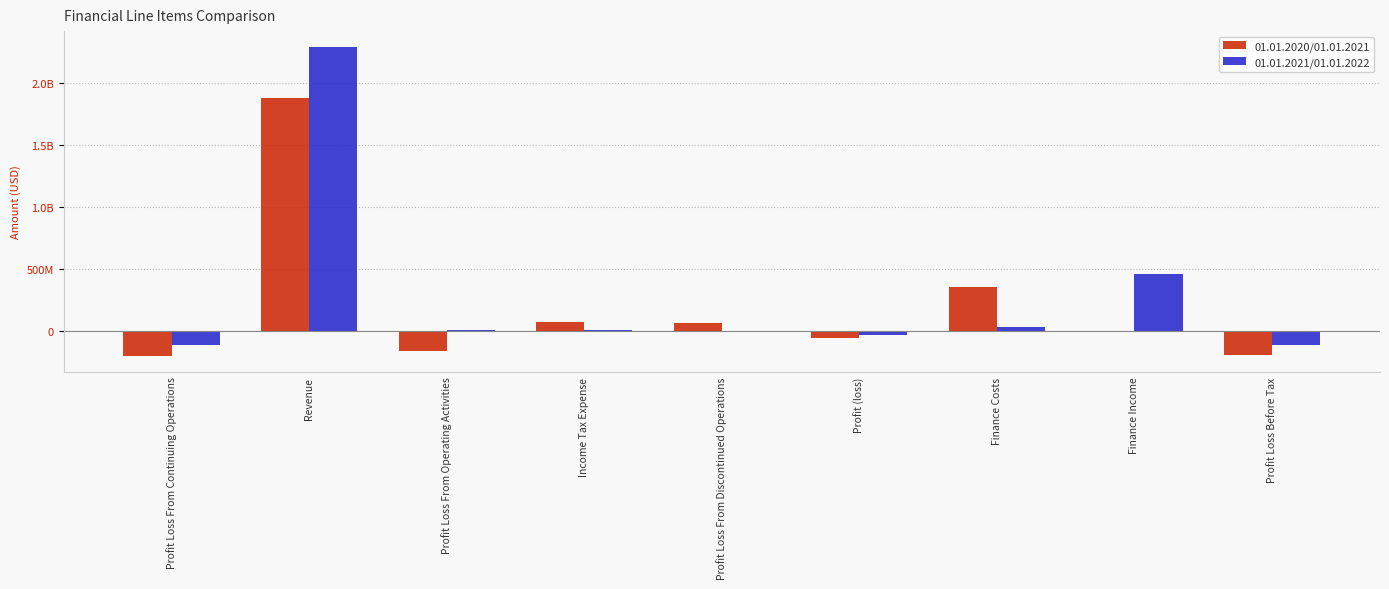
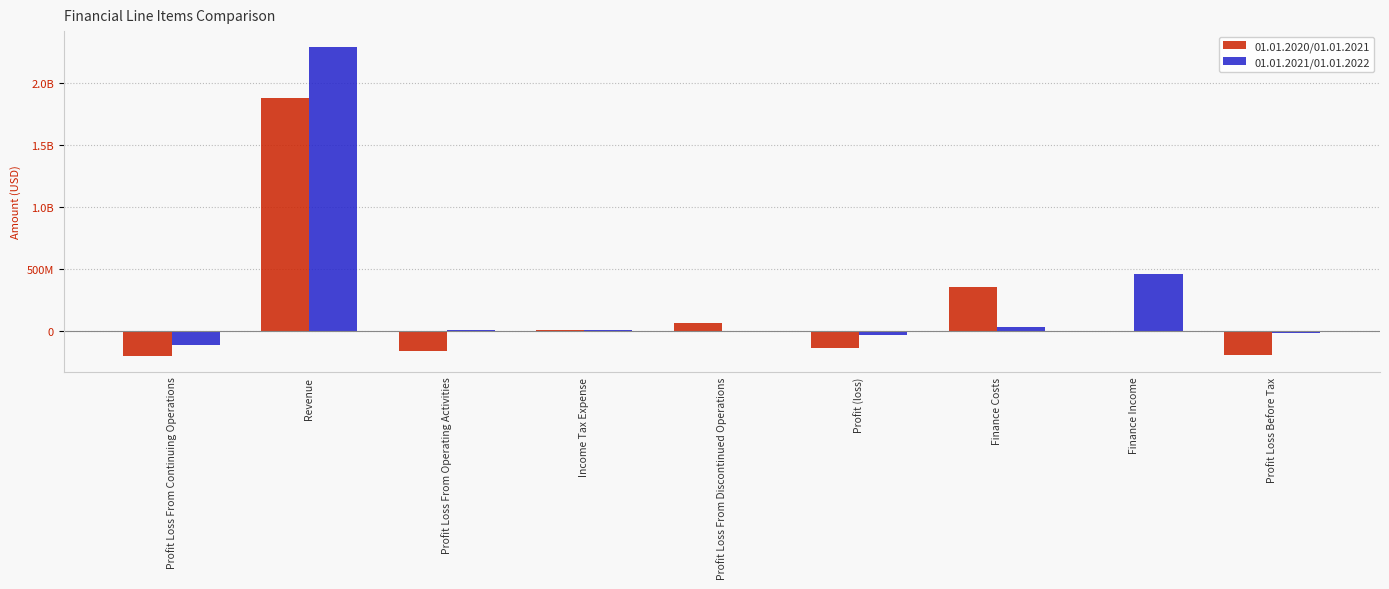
  {
    "01.01.2020/01.01.2021": {
      "Profit Loss From Continuing Operations": -200000000,
      "Revenue": 1870000000,
      "Profit Loss From Operating Activities": -160000000,
-     "Income Tax Expense": 70000000,
+     "Income Tax Expense": 10000000,
      "Profit Loss From Discontinued Operations": 70000000,
-     "Profit (loss)": -50000000,
+     "Profit (loss)": -130000000,
      "Finance Costs": 360000000,
      "Profit Loss Before Tax": -190000000
    },
    "01.01.2021/01.01.2022": {
      "Profit Loss From Continuing Operations": -110000000,
      "Revenue": 2290000000,
      "Profit Loss From Discontinued Operations": 0,
      "Profit (loss)": -30000000,
      "Finance Costs": 30000000,
      "Finance Income": 460000000,
-     "Profit Loss Before Tax": -110000000
+     "Profit Loss Before Tax": -20000000
    }
  }
